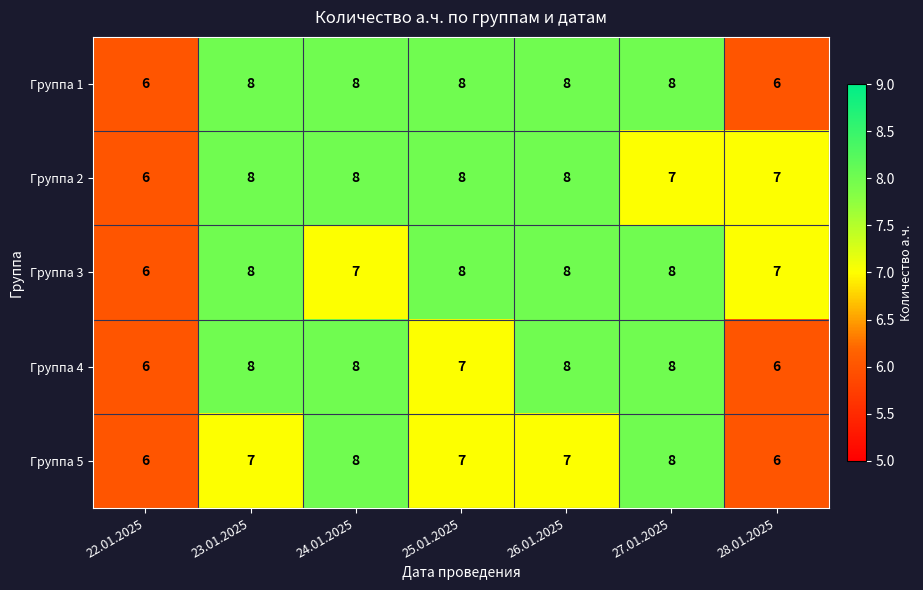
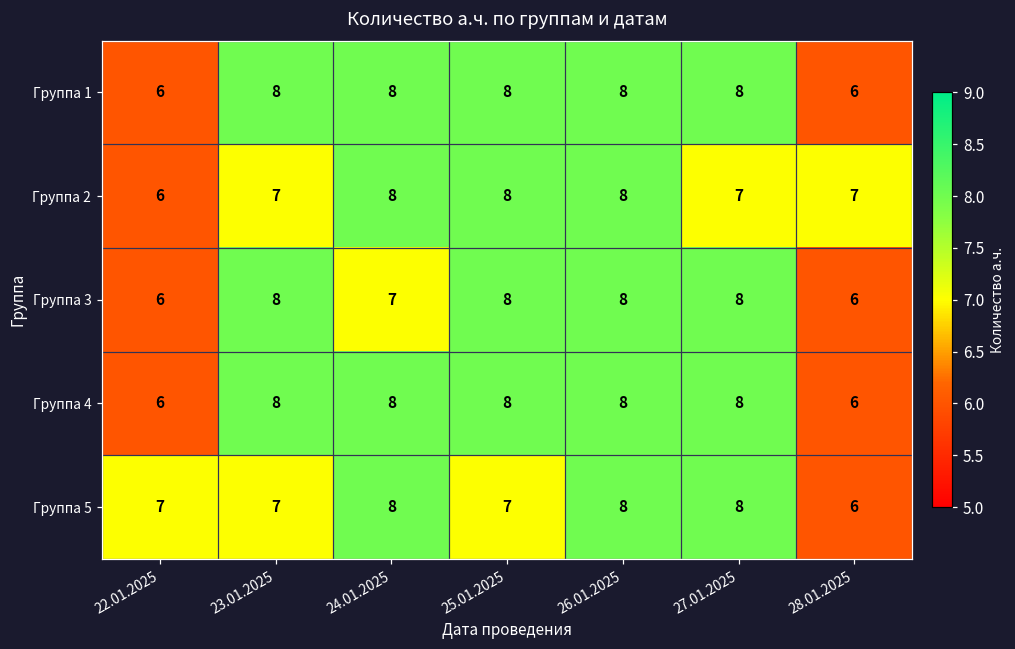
  {
    "Группа 1": {
      "22.01.2025": 6,
      "23.01.2025": 8,
      "24.01.2025": 8,
      "25.01.2025": 8,
      "26.01.2025": 8,
      "27.01.2025": 8,
      "28.01.2025": 6
    },
    "Группа 2": {
      "22.01.2025": 6,
-     "23.01.2025": 8,
+     "23.01.2025": 7,
      "24.01.2025": 8,
      "25.01.2025": 8,
      "26.01.2025": 8,
      "27.01.2025": 7,
      "28.01.2025": 7
    },
    "Группа 3": {
      "22.01.2025": 6,
      "23.01.2025": 8,
      "24.01.2025": 7,
      "25.01.2025": 8,
      "26.01.2025": 8,
      "27.01.2025": 8,
-     "28.01.2025": 7
+     "28.01.2025": 6
    },
    "Группа 4": {
      "22.01.2025": 6,
      "23.01.2025": 8,
      "24.01.2025": 8,
-     "25.01.2025": 7,
+     "25.01.2025": 8,
      "26.01.2025": 8,
      "27.01.2025": 8,
      "28.01.2025": 6
    },
    "Группа 5": {
-     "22.01.2025": 6,
+     "22.01.2025": 7,
      "23.01.2025": 7,
      "24.01.2025": 8,
      "25.01.2025": 7,
-     "26.01.2025": 7,
+     "26.01.2025": 8,
      "27.01.2025": 8,
      "28.01.2025": 6
    }
  }
